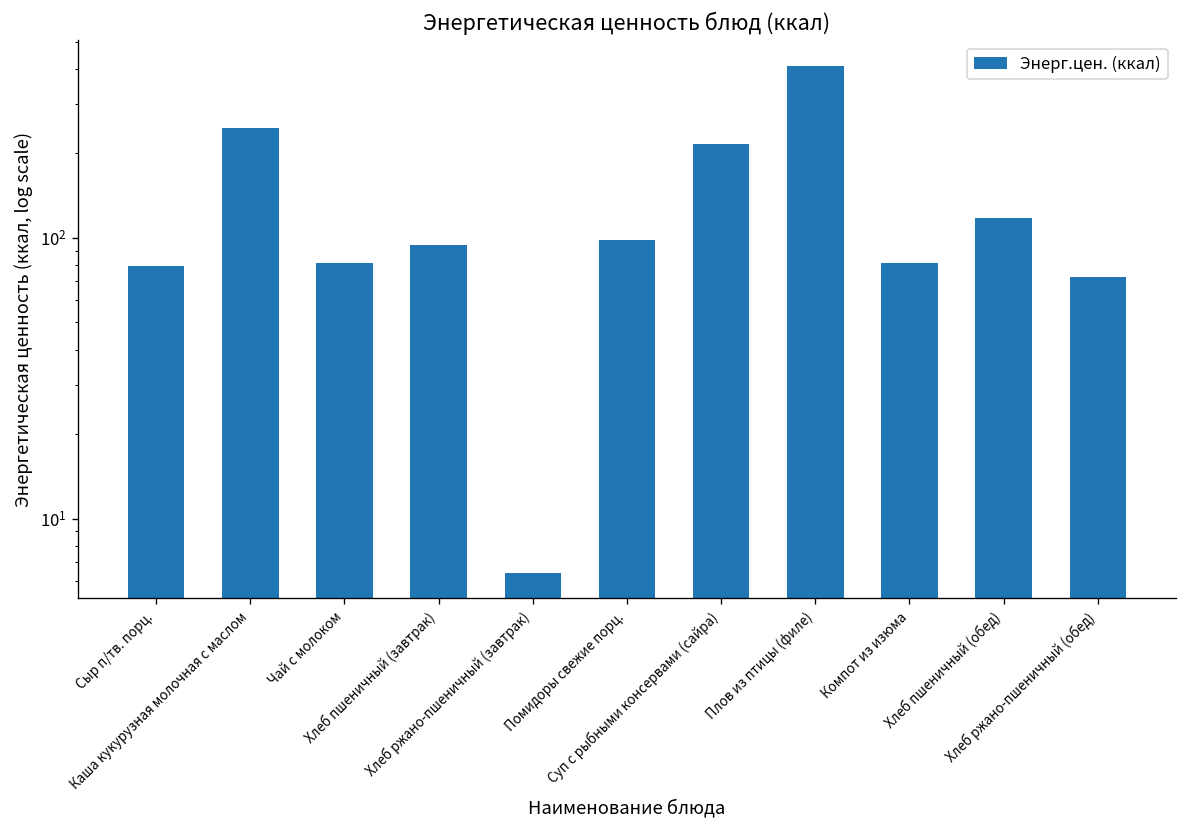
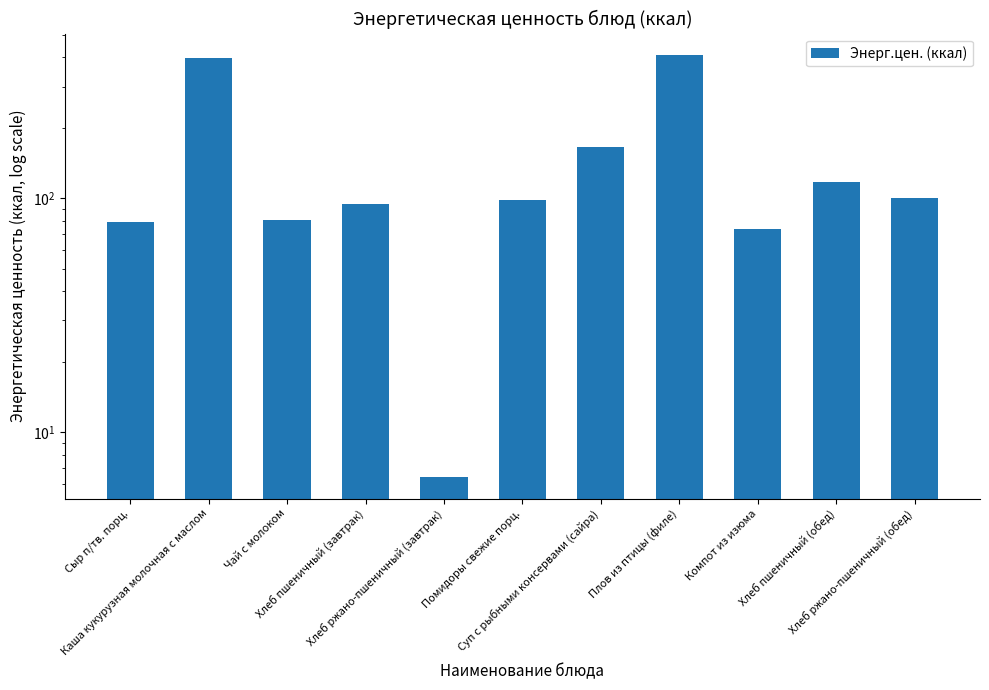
  {
    "Сыр п/тв. порц.": 79,
-   "Каша кукурузная молочная с маслом": 250,
+   "Каша кукурузная молочная с маслом": 400,
    "Чай с молоком": 81,
    "Хлеб пшеничный (завтрак)": 94,
    "Хлеб ржано-пшеничный (завтрак)": 6.4,
    "Помидоры свежие порц.": 98,
-   "Суп с рыбными консервами (сайра)": 220,
+   "Суп с рыбными консервами (сайра)": 170,
    "Плов из птицы (филе)": 410,
-   "Компот из изюма": 81,
+   "Компот из изюма": 74,
    "Хлеб пшеничный (обед)": 120,
-   "Хлеб ржано-пшеничный (обед)": 72
+   "Хлеб ржано-пшеничный (обед)": 100
  }
